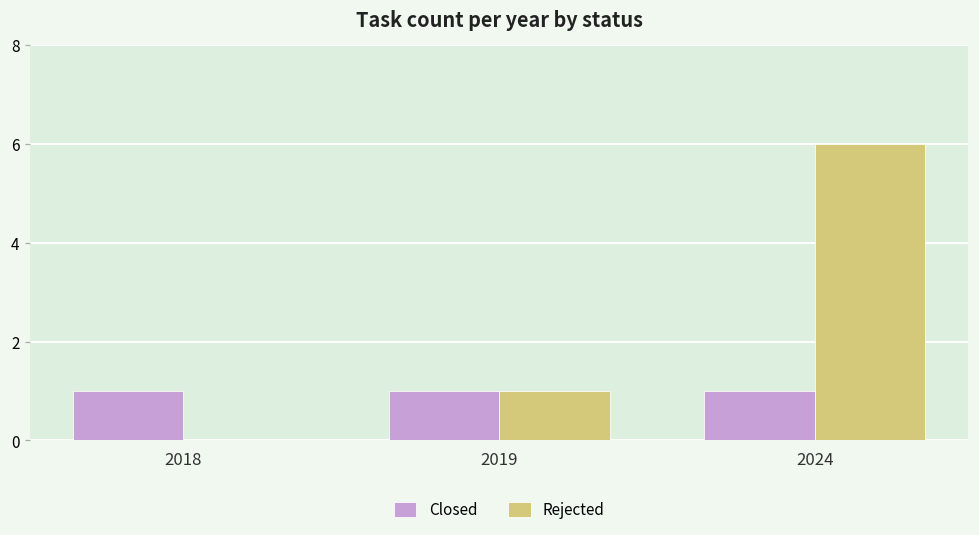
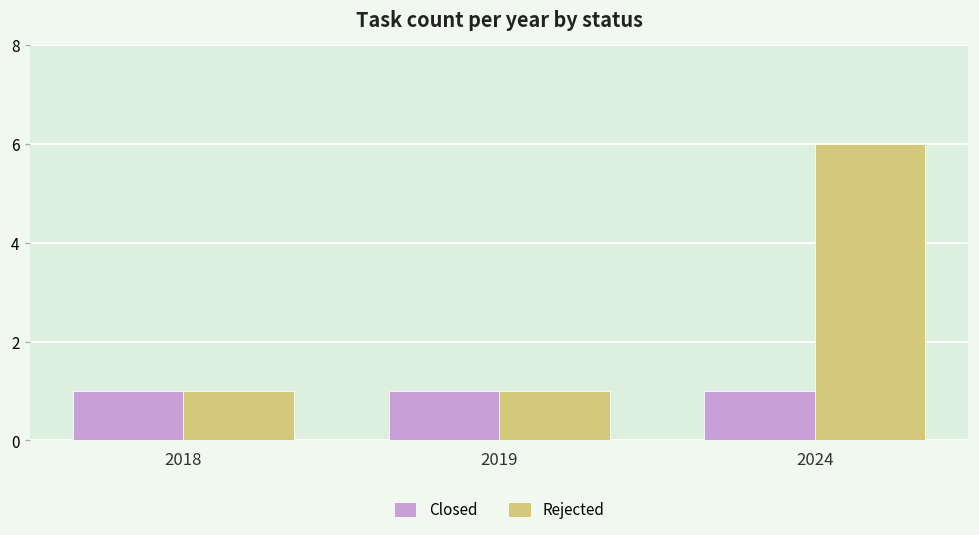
  {
    "Closed": {
      "2018": 1,
      "2019": 1,
      "2024": 1
    },
    "Rejected": {
-     "2018": 0,
+     "2018": 1,
      "2019": 1,
      "2024": 6
    }
  }
